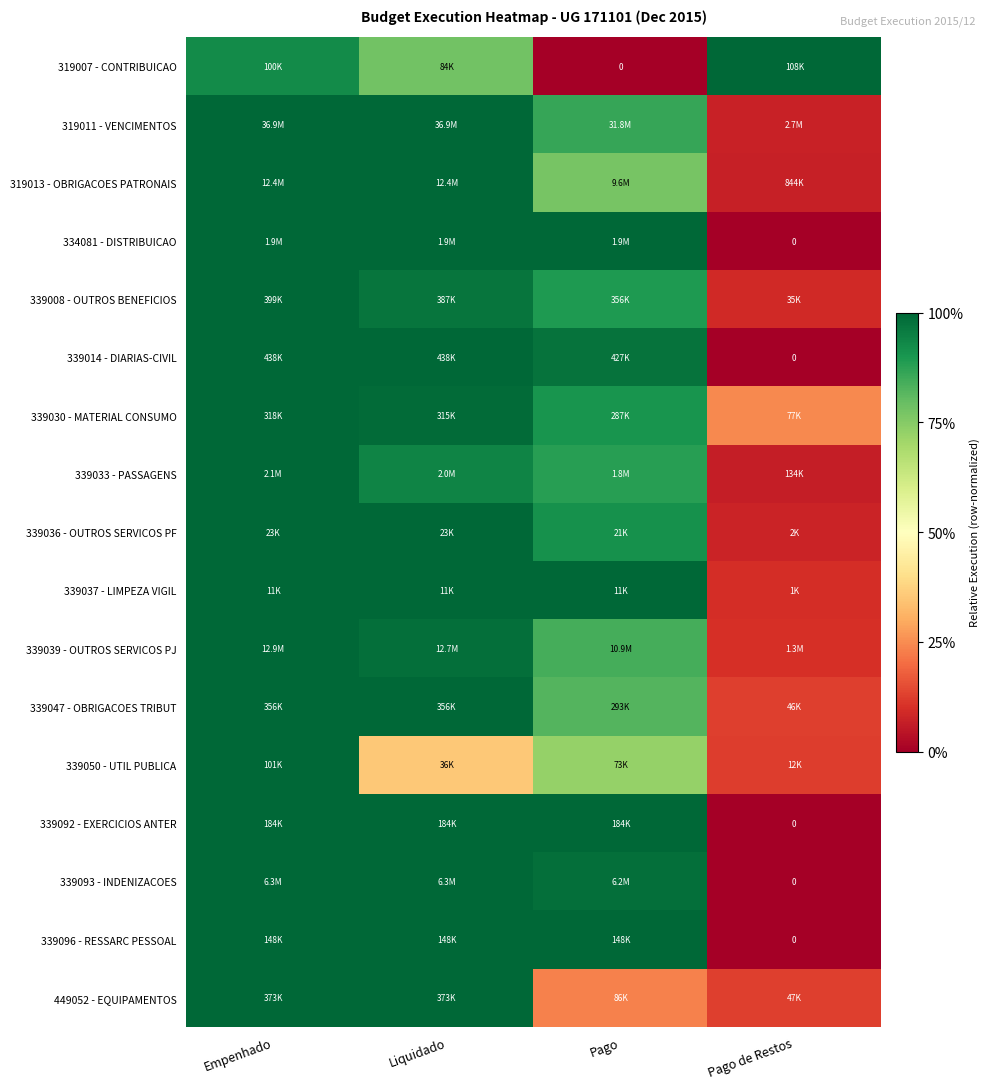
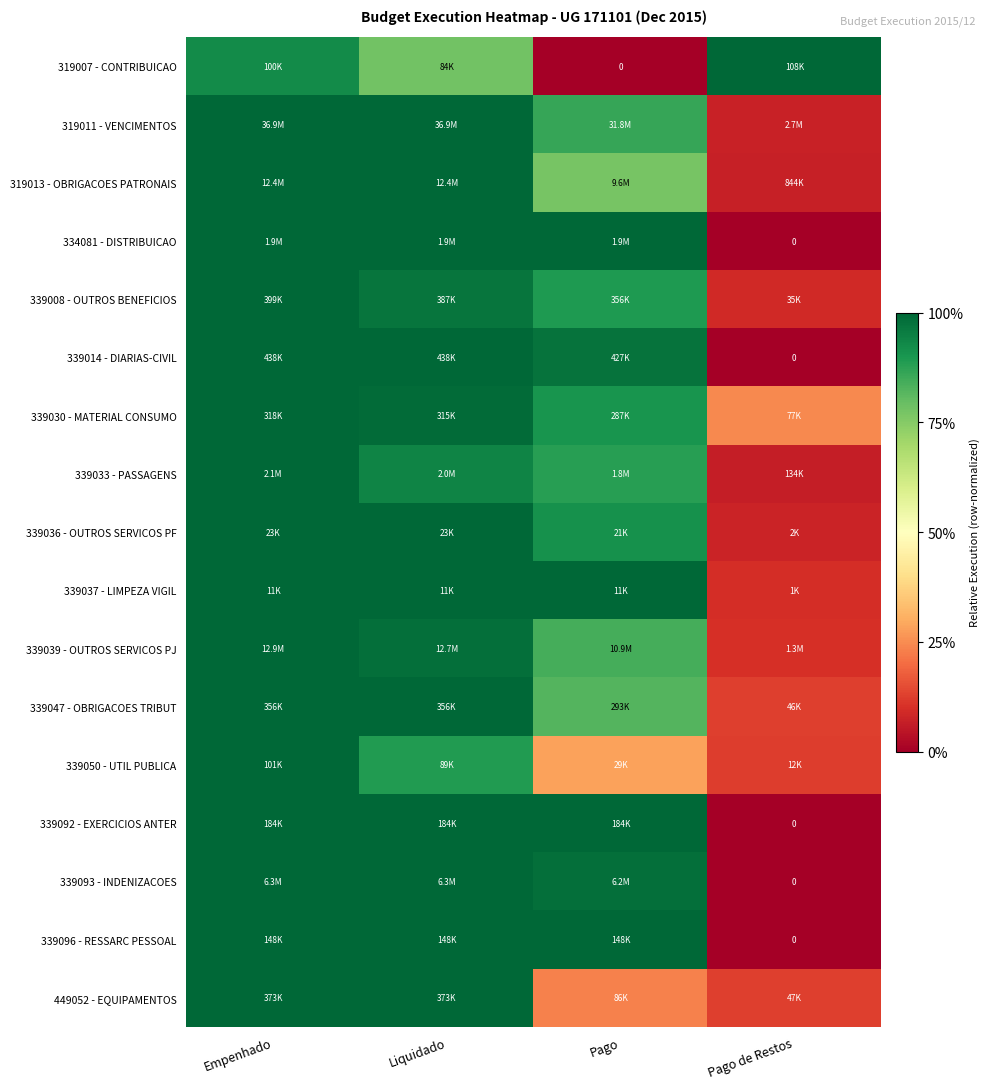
  {
    "319007 - CONTRIBUICAO": {
      "Empenhado": "100K",
      "Liquidado": "84K",
      "Pago": "0",
      "Pago de Restos": "108K"
    },
    "319011 - VENCIMENTOS": {
      "Empenhado": "36.9M",
      "Liquidado": "36.9M",
      "Pago": "31.8M",
      "Pago de Restos": "2.7M"
    },
    "319013 - OBRIGACOES PATRONAIS": {
      "Empenhado": "12.4M",
      "Liquidado": "12.4M",
      "Pago": "9.6M",
      "Pago de Restos": "844K"
    },
    "334081 - DISTRIBUICAO": {
      "Empenhado": "1.9M",
      "Liquidado": "1.9M",
      "Pago": "1.9M",
      "Pago de Restos": "0"
    },
    "339008 - OUTROS BENEFICIOS": {
      "Empenhado": "399K",
      "Liquidado": "387K",
      "Pago": "356K",
      "Pago de Restos": "35K"
    },
    "339014 - DIARIAS-CIVIL": {
      "Empenhado": "438K",
      "Liquidado": "438K",
      "Pago": "427K",
      "Pago de Restos": "0"
    },
    "339030 - MATERIAL CONSUMO": {
      "Empenhado": "318K",
      "Liquidado": "315K",
      "Pago": "287K",
      "Pago de Restos": "77K"
    },
    "339033 - PASSAGENS": {
      "Empenhado": "2.1M",
      "Liquidado": "2.0M",
      "Pago": "1.8M",
      "Pago de Restos": "134K"
    },
    "339036 - OUTROS SERVICOS PF": {
      "Empenhado": "23K",
      "Liquidado": "23K",
      "Pago": "21K",
      "Pago de Restos": "2K"
    },
    "339037 - LIMPEZA VIGIL": {
      "Empenhado": "11K",
      "Liquidado": "11K",
      "Pago": "11K",
      "Pago de Restos": "1K"
    },
    "339039 - OUTROS SERVICOS PJ": {
      "Empenhado": "12.9M",
      "Liquidado": "12.7M",
      "Pago": "10.9M",
      "Pago de Restos": "1.3M"
    },
    "339047 - OBRIGACOES TRIBUT": {
      "Empenhado": "356K",
      "Liquidado": "356K",
      "Pago": "293K",
      "Pago de Restos": "46K"
    },
    "339050 - UTIL PUBLICA": {
      "Empenhado": "101K",
-     "Liquidado": "36K",
-     "Pago": "73K",
+     "Liquidado": "89K",
+     "Pago": "29K",
      "Pago de Restos": "12K"
    },
    "339092 - EXERCICIOS ANTER": {
      "Empenhado": "184K",
      "Liquidado": "184K",
      "Pago": "184K",
      "Pago de Restos": "0"
    },
    "339093 - INDENIZACOES": {
      "Empenhado": "6.3M",
      "Liquidado": "6.3M",
      "Pago": "6.2M",
      "Pago de Restos": "0"
    },
    "339096 - RESSARC PESSOAL": {
      "Empenhado": "148K",
      "Liquidado": "148K",
      "Pago": "148K",
      "Pago de Restos": "0"
    },
    "449052 - EQUIPAMENTOS": {
      "Empenhado": "373K",
      "Liquidado": "373K",
      "Pago": "86K",
      "Pago de Restos": "47K"
    }
  }
